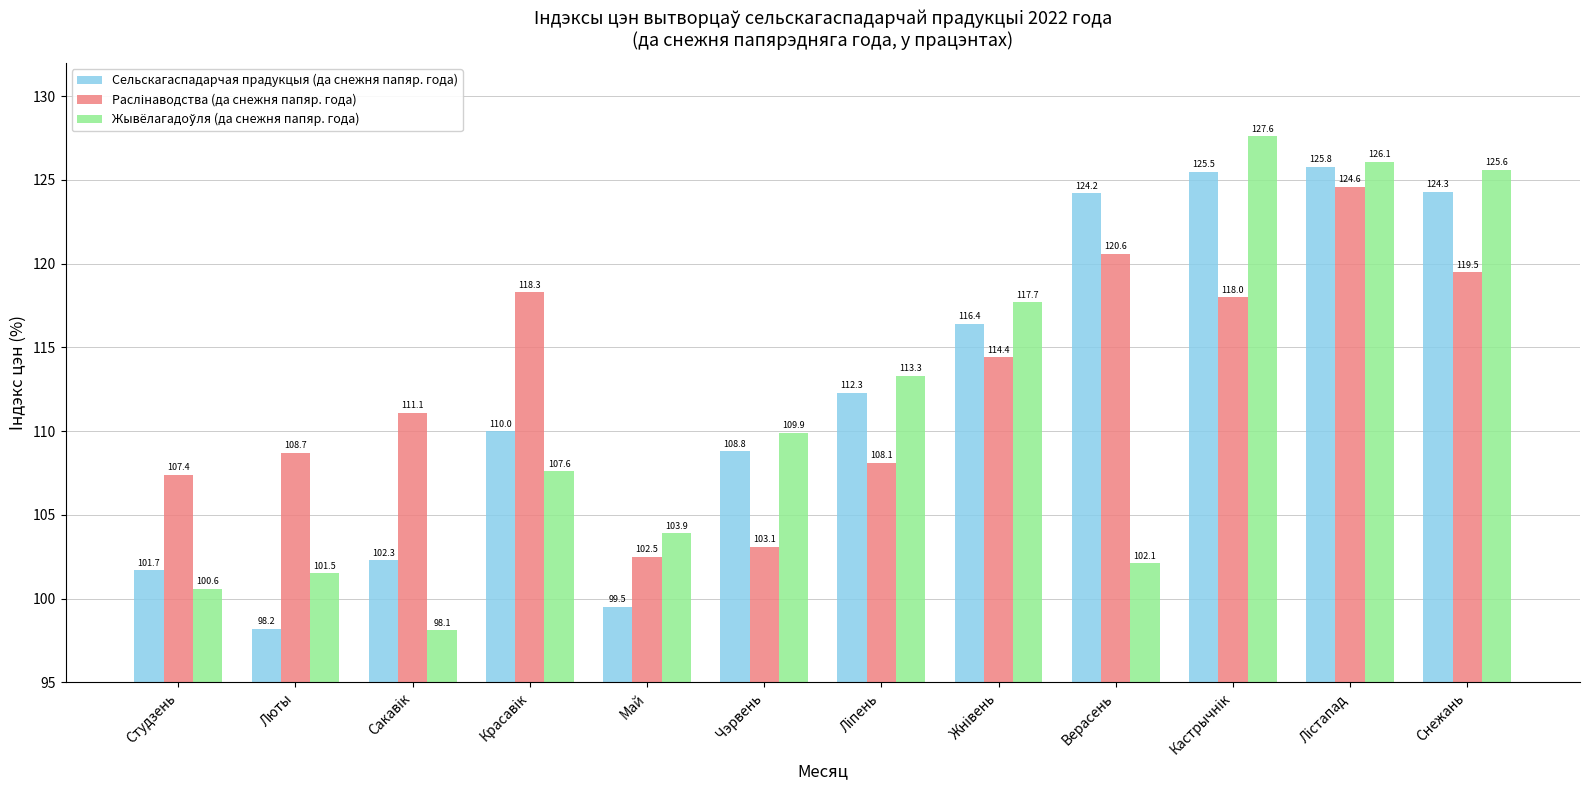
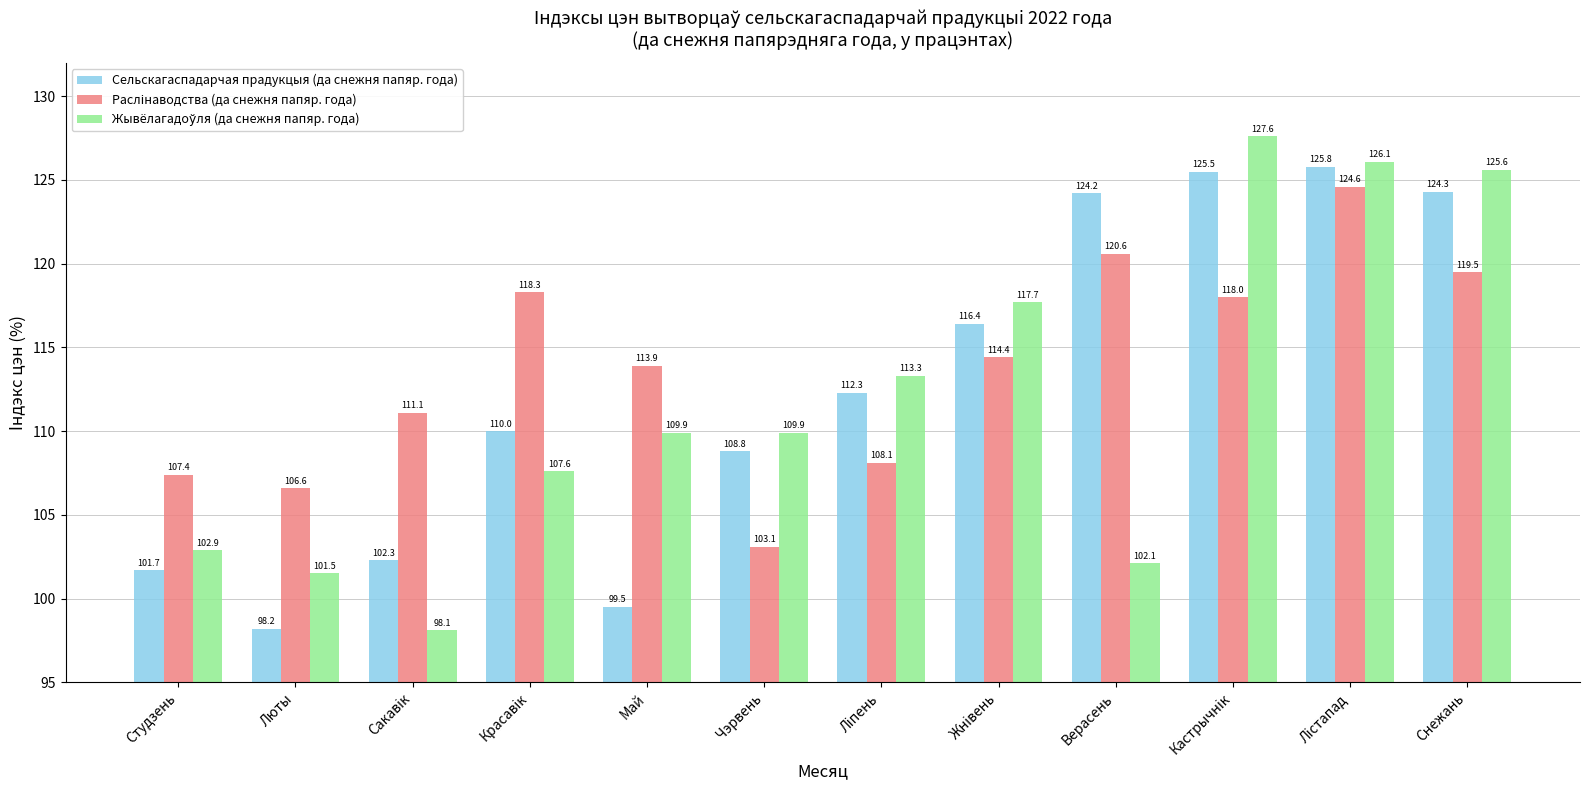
  {
    "Сельскагаспадарчая прадукцыя (да снежня папяр. года)": {
      "Студзень": 101.7,
      "Люты": 98.2,
      "Сакавік": 102.3,
      "Красавік": 110.0,
      "Май": 99.5,
      "Чэрвень": 108.8,
      "Ліпень": 112.3,
      "Жнівень": 116.4,
      "Верасень": 124.2,
      "Кастрычнік": 125.5,
      "Лістапад": 125.8,
      "Снежань": 124.3
    },
    "Раслінаводства (да снежня папяр. года)": {
      "Студзень": 107.4,
-     "Люты": 108.7,
+     "Люты": 106.6,
      "Сакавік": 111.1,
      "Красавік": 118.3,
-     "Май": 102.5,
+     "Май": 113.9,
      "Чэрвень": 103.1,
      "Ліпень": 108.1,
      "Жнівень": 114.4,
      "Верасень": 120.6,
      "Кастрычнік": 118.0,
      "Лістапад": 124.6,
      "Снежань": 119.5
    },
    "Жывёлагадоўля (да снежня папяр. года)": {
-     "Студзень": 100.6,
+     "Студзень": 102.9,
      "Люты": 101.5,
      "Сакавік": 98.1,
      "Красавік": 107.6,
-     "Май": 103.9,
+     "Май": 109.9,
      "Чэрвень": 109.9,
      "Ліпень": 113.3,
      "Жнівень": 117.7,
      "Верасень": 102.1,
      "Кастрычнік": 127.6,
      "Лістапад": 126.1,
      "Снежань": 125.6
    }
  }
